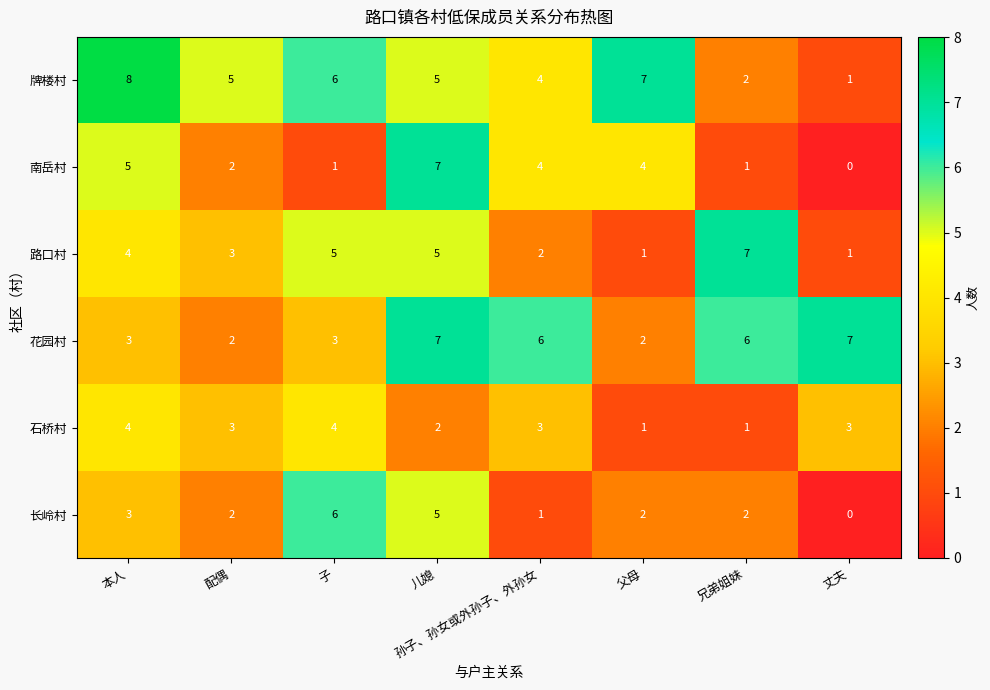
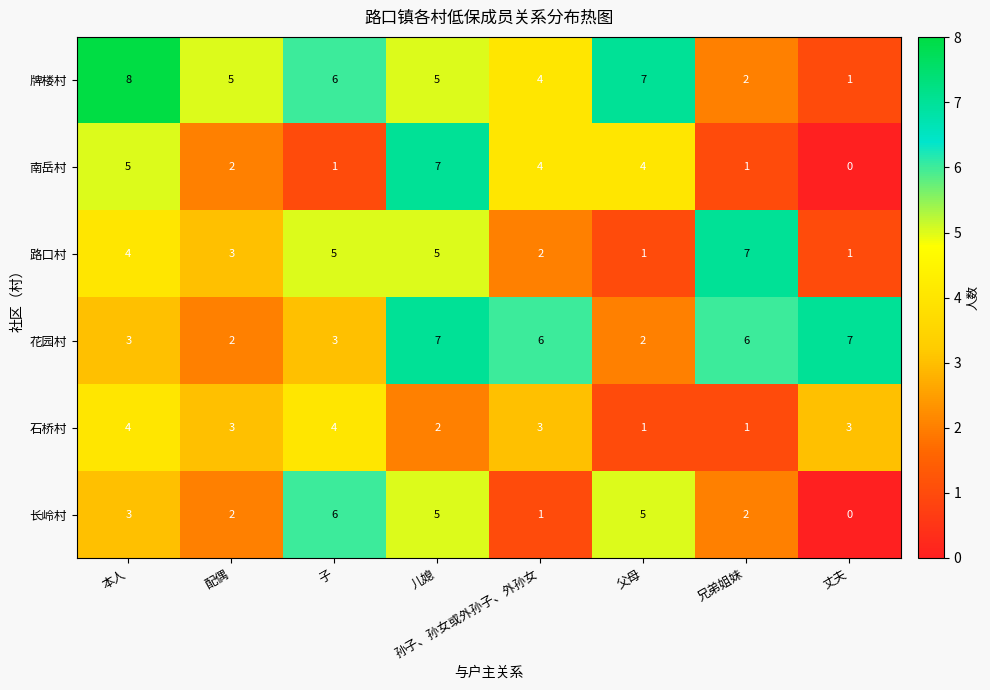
  {
    "牌楼村": {
      "本人": 8,
      "配偶": 5,
      "子": 6,
      "儿媳": 5,
      "孙子、孙女或外孙子、外孙女": 4,
      "父母": 7,
      "兄弟姐妹": 2,
      "丈夫": 1
    },
    "南岳村": {
      "本人": 5,
      "配偶": 2,
      "子": 1,
      "儿媳": 7,
      "孙子、孙女或外孙子、外孙女": 4,
      "父母": 4,
      "兄弟姐妹": 1,
      "丈夫": 0
    },
    "路口村": {
      "本人": 4,
      "配偶": 3,
      "子": 5,
      "儿媳": 5,
      "孙子、孙女或外孙子、外孙女": 2,
      "父母": 1,
      "兄弟姐妹": 7,
      "丈夫": 1
    },
    "花园村": {
      "本人": 3,
      "配偶": 2,
      "子": 3,
      "儿媳": 7,
      "孙子、孙女或外孙子、外孙女": 6,
      "父母": 2,
      "兄弟姐妹": 6,
      "丈夫": 7
    },
    "石桥村": {
      "本人": 4,
      "配偶": 3,
      "子": 4,
      "儿媳": 2,
      "孙子、孙女或外孙子、外孙女": 3,
      "父母": 1,
      "兄弟姐妹": 1,
      "丈夫": 3
    },
    "长岭村": {
      "本人": 3,
      "配偶": 2,
      "子": 6,
      "儿媳": 5,
      "孙子、孙女或外孙子、外孙女": 1,
-     "父母": 2,
+     "父母": 5,
      "兄弟姐妹": 2,
      "丈夫": 0
    }
  }
